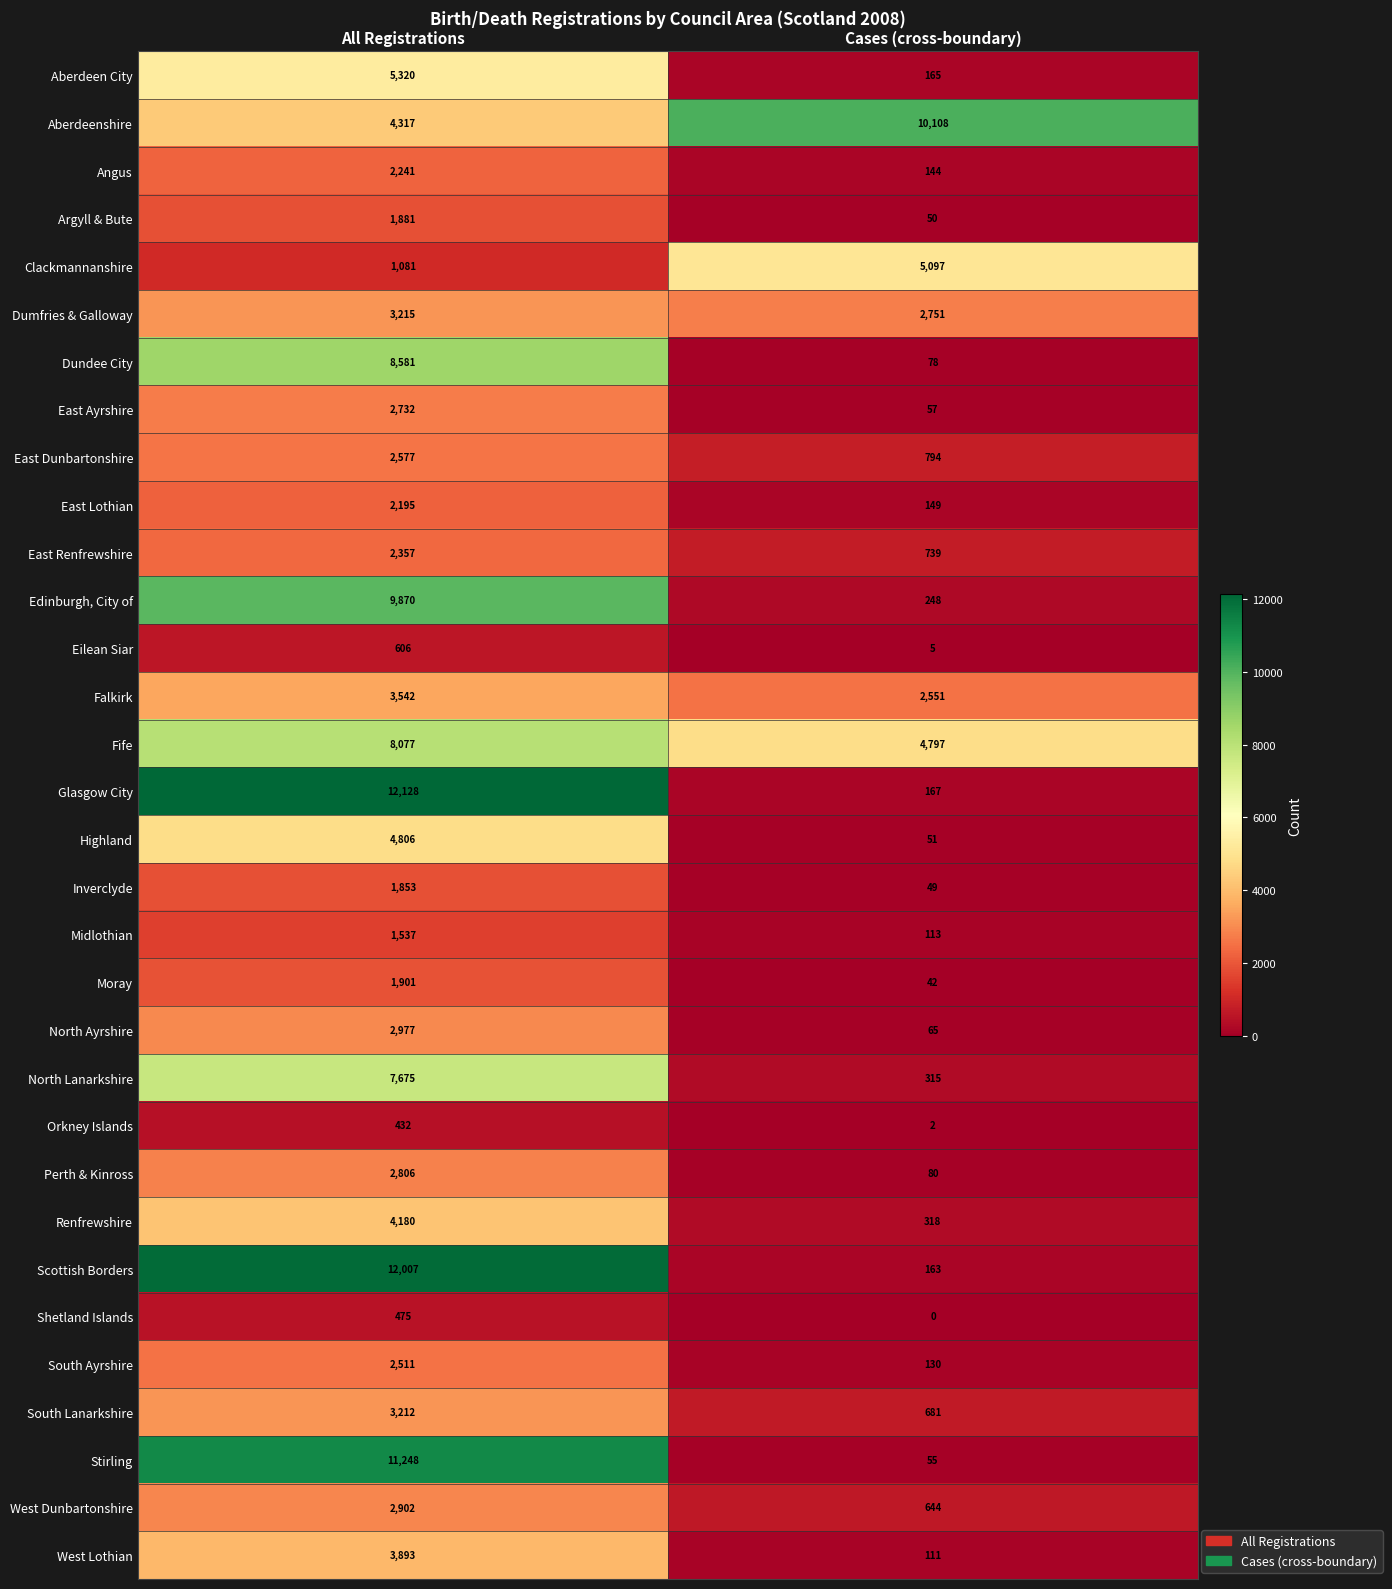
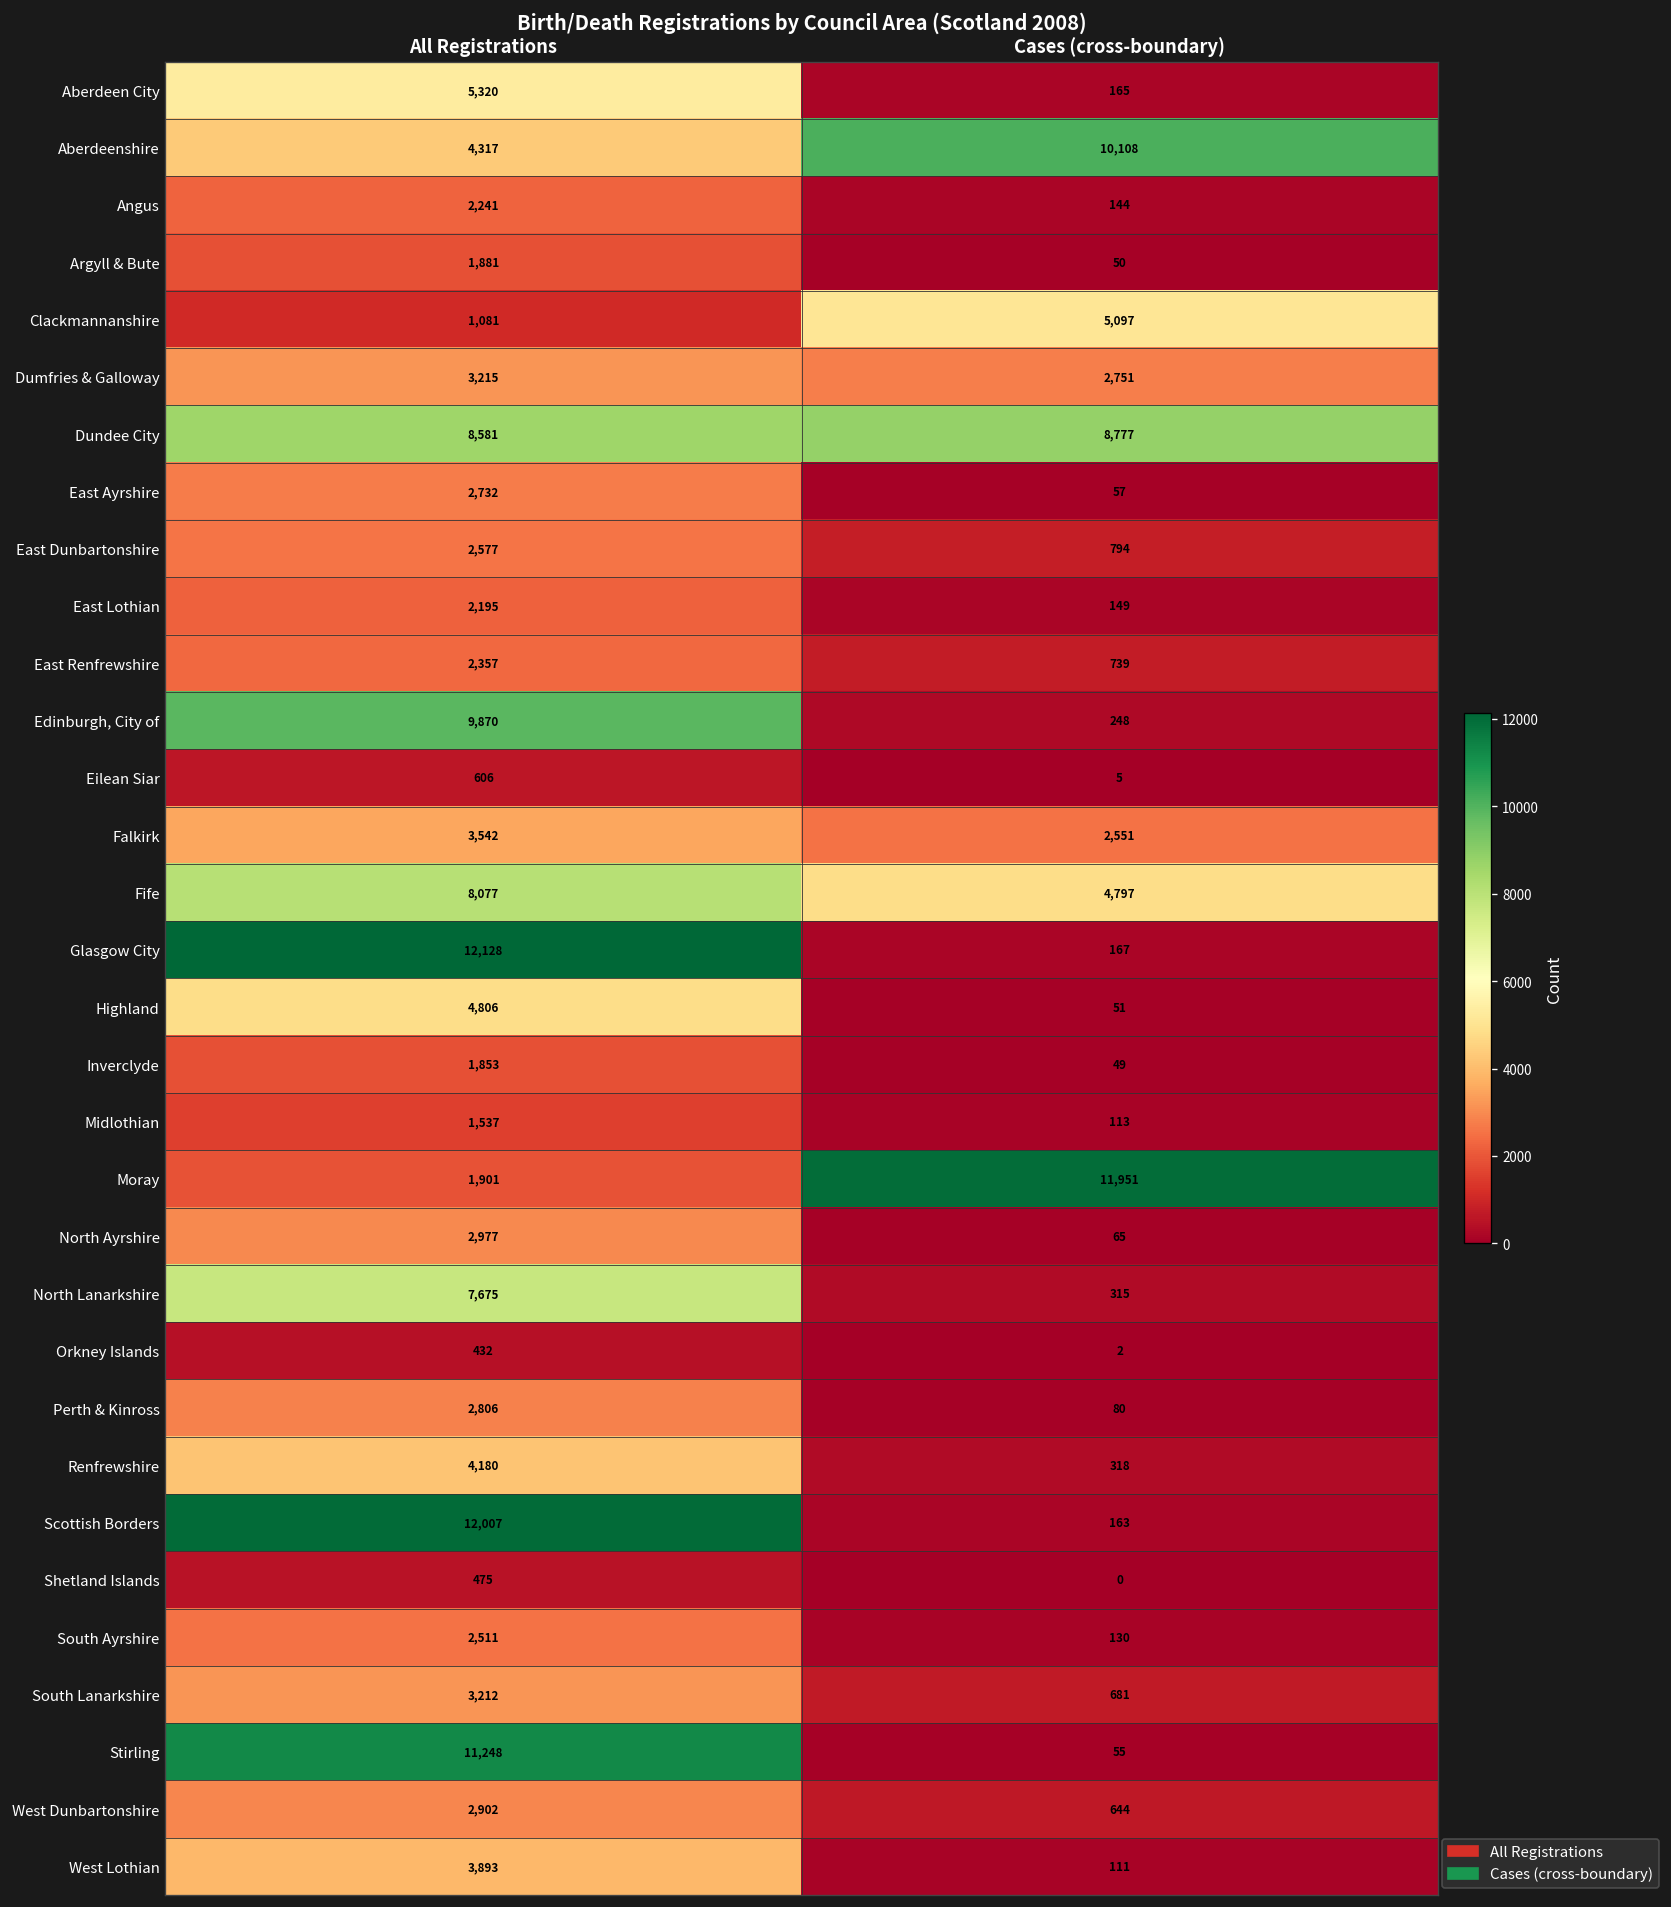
  {
    "Aberdeen City": {
      "All Registrations": "5,320",
      "Cases (cross-boundary)": "165"
    },
    "Aberdeenshire": {
      "All Registrations": "4,317",
      "Cases (cross-boundary)": "10,108"
    },
    "Angus": {
      "All Registrations": "2,241",
      "Cases (cross-boundary)": "144"
    },
    "Argyll & Bute": {
      "All Registrations": "1,881",
      "Cases (cross-boundary)": "50"
    },
    "Clackmannanshire": {
      "All Registrations": "1,081",
      "Cases (cross-boundary)": "5,097"
    },
    "Dumfries & Galloway": {
      "All Registrations": "3,215",
      "Cases (cross-boundary)": "2,751"
    },
    "Dundee City": {
      "All Registrations": "8,581",
-     "Cases (cross-boundary)": "78"
+     "Cases (cross-boundary)": "8,777"
    },
    "East Ayrshire": {
      "All Registrations": "2,732",
      "Cases (cross-boundary)": "57"
    },
    "East Dunbartonshire": {
      "All Registrations": "2,577",
      "Cases (cross-boundary)": "794"
    },
    "East Lothian": {
      "All Registrations": "2,195",
      "Cases (cross-boundary)": "149"
    },
    "East Renfrewshire": {
      "All Registrations": "2,357",
      "Cases (cross-boundary)": "739"
    },
    "Edinburgh, City of": {
      "All Registrations": "9,870",
      "Cases (cross-boundary)": "248"
    },
    "Eilean Siar": {
      "All Registrations": "606",
      "Cases (cross-boundary)": "5"
    },
    "Falkirk": {
      "All Registrations": "3,542",
      "Cases (cross-boundary)": "2,551"
    },
    "Fife": {
      "All Registrations": "8,077",
      "Cases (cross-boundary)": "4,797"
    },
    "Glasgow City": {
      "All Registrations": "12,128",
      "Cases (cross-boundary)": "167"
    },
    "Highland": {
      "All Registrations": "4,806",
      "Cases (cross-boundary)": "51"
    },
    "Inverclyde": {
      "All Registrations": "1,853",
      "Cases (cross-boundary)": "49"
    },
    "Midlothian": {
      "All Registrations": "1,537",
      "Cases (cross-boundary)": "113"
    },
    "Moray": {
      "All Registrations": "1,901",
-     "Cases (cross-boundary)": "42"
+     "Cases (cross-boundary)": "11,951"
    },
    "North Ayrshire": {
      "All Registrations": "2,977",
      "Cases (cross-boundary)": "65"
    },
    "North Lanarkshire": {
      "All Registrations": "7,675",
      "Cases (cross-boundary)": "315"
    },
    "Orkney Islands": {
      "All Registrations": "432",
      "Cases (cross-boundary)": "2"
    },
    "Perth & Kinross": {
      "All Registrations": "2,806",
      "Cases (cross-boundary)": "80"
    },
    "Renfrewshire": {
      "All Registrations": "4,180",
      "Cases (cross-boundary)": "318"
    },
    "Scottish Borders": {
      "All Registrations": "12,007",
      "Cases (cross-boundary)": "163"
    },
    "Shetland Islands": {
      "All Registrations": "475",
      "Cases (cross-boundary)": "0"
    },
    "South Ayrshire": {
      "All Registrations": "2,511",
      "Cases (cross-boundary)": "130"
    },
    "South Lanarkshire": {
      "All Registrations": "3,212",
      "Cases (cross-boundary)": "681"
    },
    "Stirling": {
      "All Registrations": "11,248",
      "Cases (cross-boundary)": "55"
    },
    "West Dunbartonshire": {
      "All Registrations": "2,902",
      "Cases (cross-boundary)": "644"
    },
    "West Lothian": {
      "All Registrations": "3,893",
      "Cases (cross-boundary)": "111"
    }
  }
